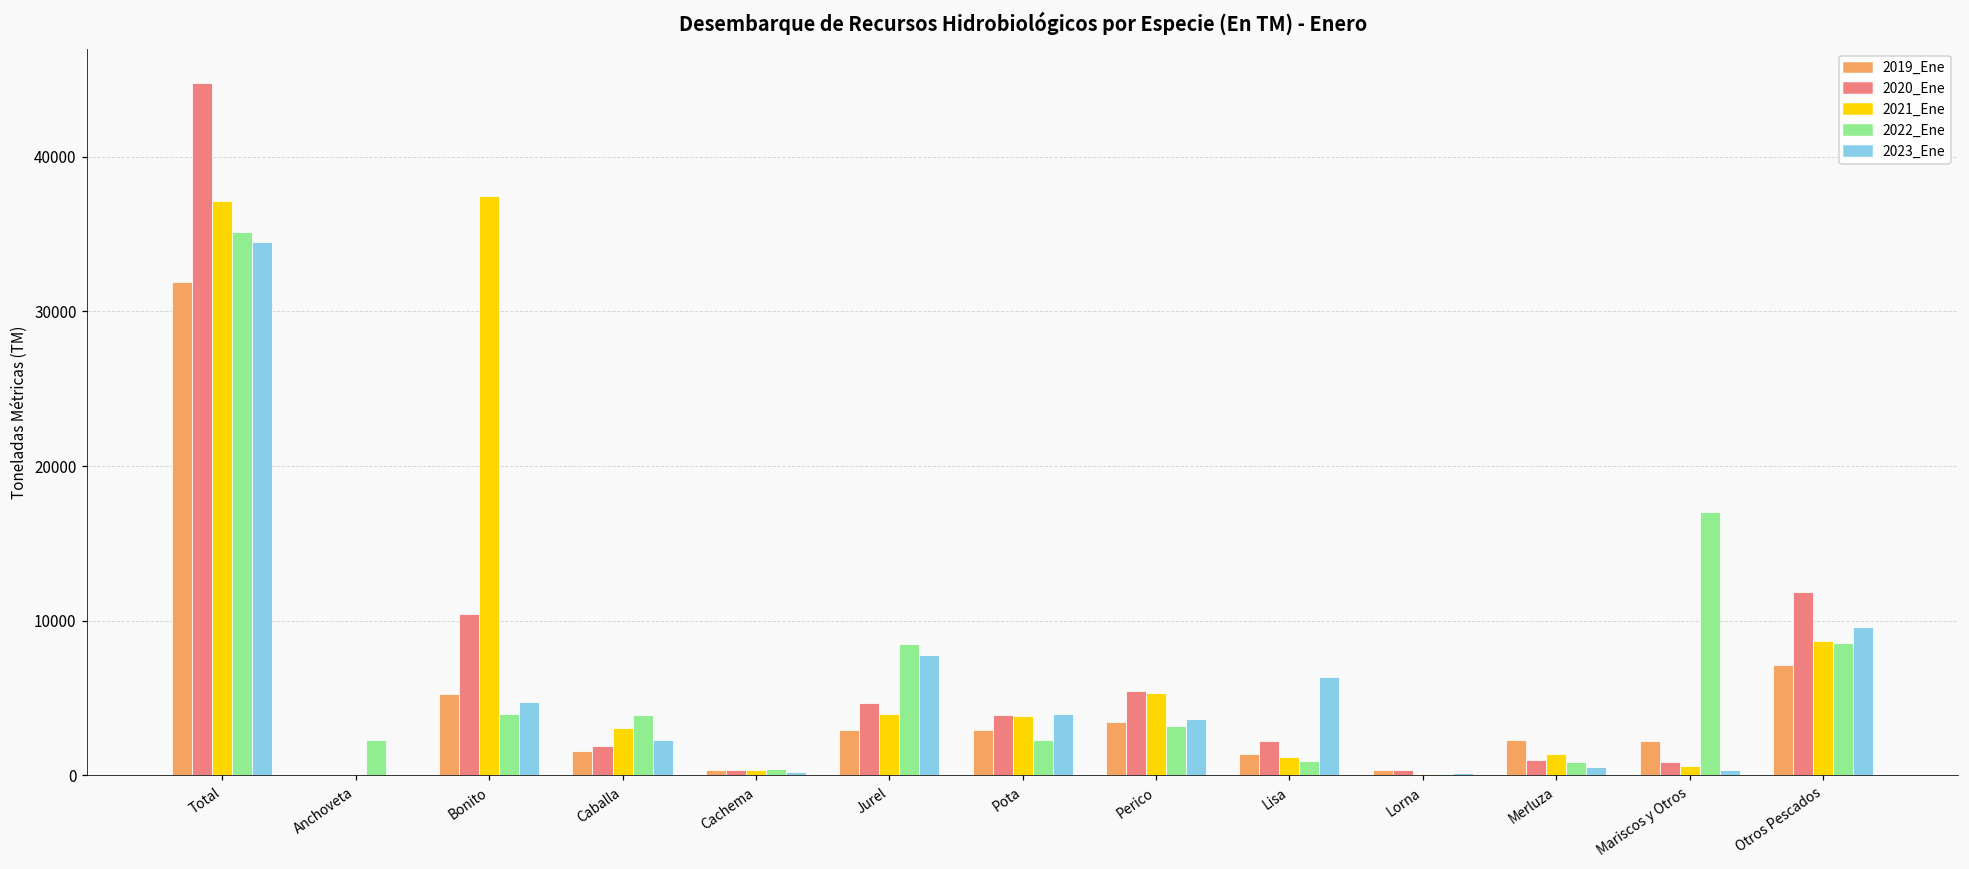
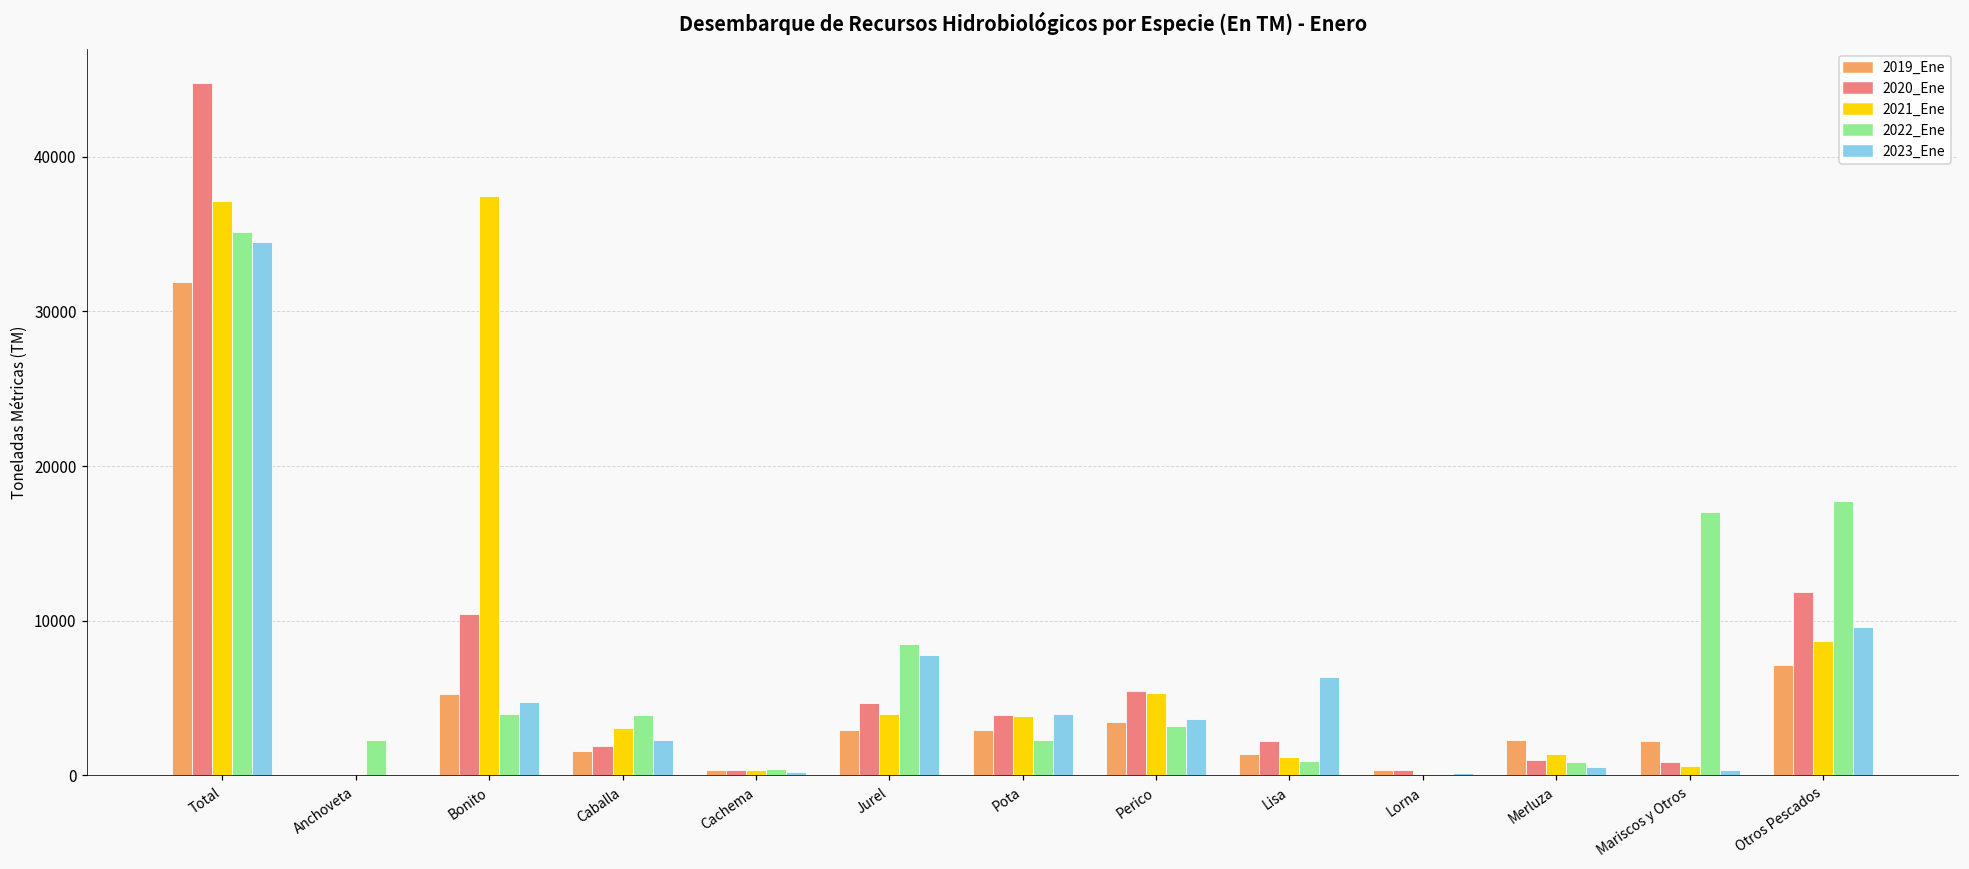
  {
    "2021_Ene": {
      "Total": 37100,
      "Bonito": 37400,
      "Caballa": 3100,
      "Cachema": 400,
      "Jurel": 4000,
      "Pota": 3900,
      "Perico": 5300,
      "Lisa": 1200,
      "Merluza": 1400,
      "Mariscos y Otros": 600,
      "Otros Pescados": 8700
    },
    "2022_Ene": {
      "Total": 35100,
      "Anchoveta": 2300,
      "Bonito": 4000,
      "Caballa": 3900,
      "Cachema": 400,
      "Jurel": 8500,
      "Pota": 2300,
      "Perico": 3200,
      "Lisa": 900,
      "Merluza": 900,
      "Mariscos y Otros": 17000,
-     "Otros Pescados": 8600
+     "Otros Pescados": 17700
    },
    "2023_Ene": {
      "Total": 34500,
      "Bonito": 4700,
      "Caballa": 2300,
      "Cachema": 200,
      "Jurel": 7800,
      "Pota": 4000,
      "Perico": 3600,
      "Lisa": 6300,
      "Lorna": 200,
      "Merluza": 600,
      "Mariscos y Otros": 300,
      "Otros Pescados": 9600
    }
  }
